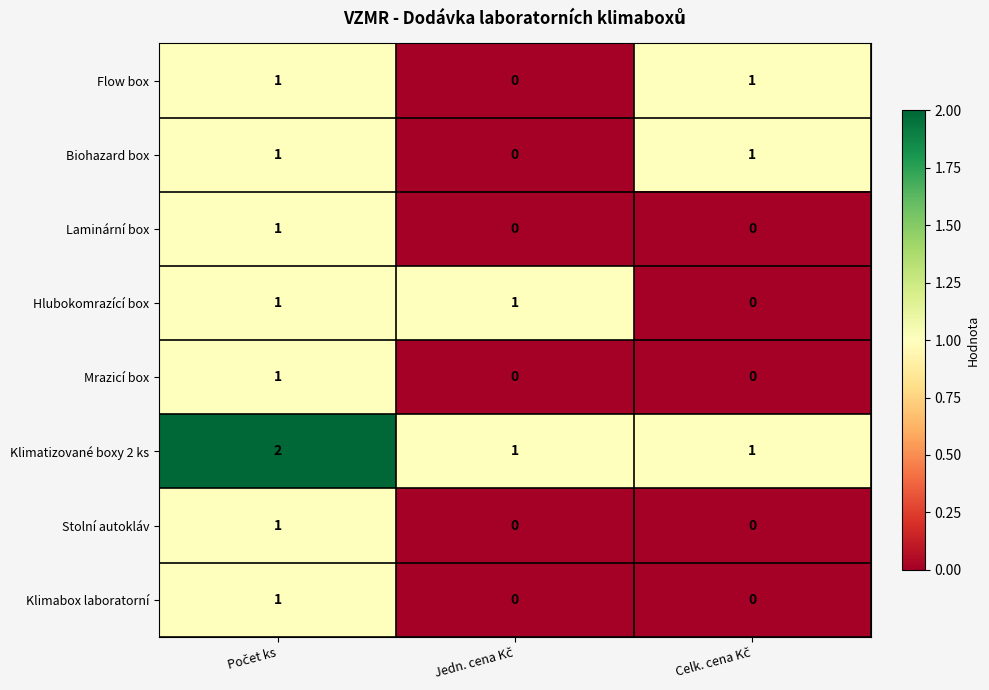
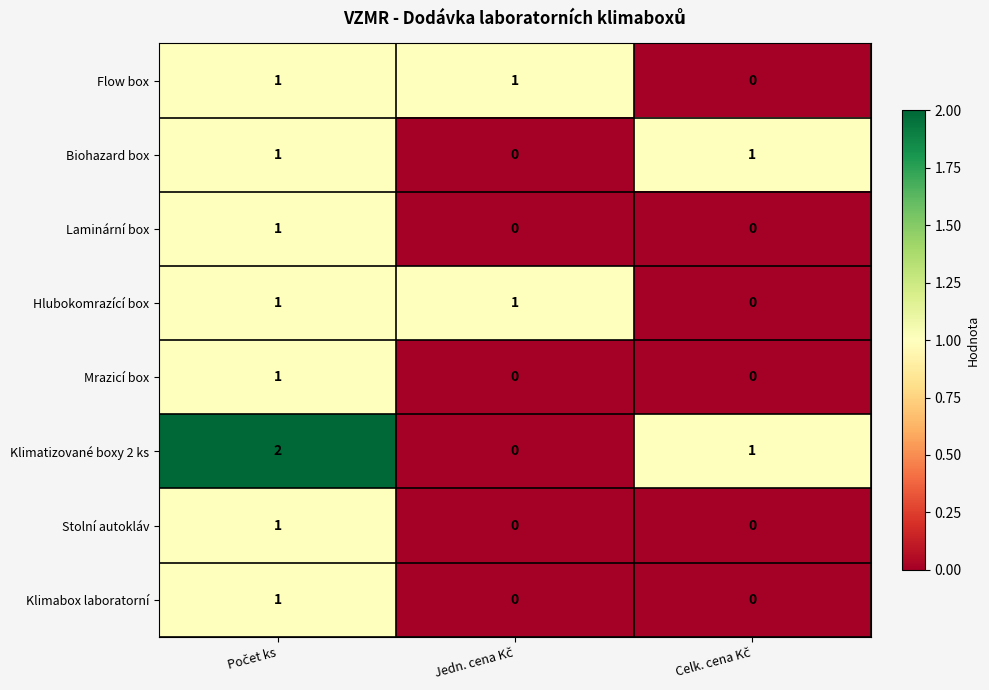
  {
    "Flow box": {
      "Počet ks": 1,
-     "Jedn. cena Kč": 0,
-     "Celk. cena Kč": 1
+     "Jedn. cena Kč": 1,
+     "Celk. cena Kč": 0
    },
    "Biohazard box": {
      "Počet ks": 1,
      "Jedn. cena Kč": 0,
      "Celk. cena Kč": 1
    },
    "Laminární box": {
      "Počet ks": 1,
      "Jedn. cena Kč": 0,
      "Celk. cena Kč": 0
    },
    "Hlubokomrazící box": {
      "Počet ks": 1,
      "Jedn. cena Kč": 1,
      "Celk. cena Kč": 0
    },
    "Mrazicí box": {
      "Počet ks": 1,
      "Jedn. cena Kč": 0,
      "Celk. cena Kč": 0
    },
    "Klimatizované boxy 2 ks": {
      "Počet ks": 2,
-     "Jedn. cena Kč": 1,
+     "Jedn. cena Kč": 0,
      "Celk. cena Kč": 1
    },
    "Stolní autokláv": {
      "Počet ks": 1,
      "Jedn. cena Kč": 0,
      "Celk. cena Kč": 0
    },
    "Klimabox laboratorní": {
      "Počet ks": 1,
      "Jedn. cena Kč": 0,
      "Celk. cena Kč": 0
    }
  }
